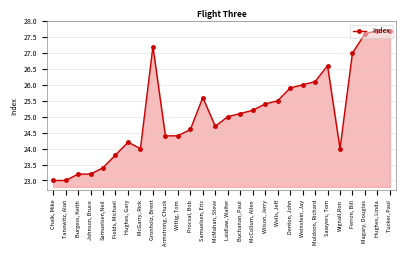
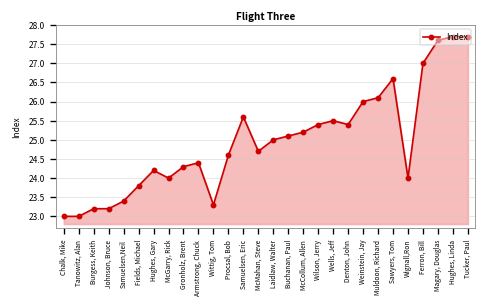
  {
    "Chalk, Mike": 23.0,
    "Tanowitz, Alan": 23.0,
    "Burgess, Keith": 23.2,
    "Johnson, Bruce": 23.2,
    "Samuelsen,Neil": 23.4,
    "Fields, Michael": 23.8,
    "Hughes, Gary": 24.2,
    "McGarry, Rick": 24.0,
-   "Gronholz, Brent": 27.2,
+   "Gronholz, Brent": 24.3,
    "Armstrong, Chuck": 24.4,
-   "Wittig, Tom": 24.4,
+   "Wittig, Tom": 23.3,
    "Procsal, Bob": 24.6,
    "Samuelsen, Eric": 25.6,
    "McMahan, Steve": 24.7,
    "Laidlaw, Walter": 25.0,
    "Buchanan, Paul": 25.1,
    "McCollum, Allen": 25.2,
    "Wilson, Jerry": 25.4,
    "Wells, Jeff": 25.5,
-   "Denton, John": 25.9,
+   "Denton, John": 25.4,
    "Weinstein, Jay": 26.0,
    "Muldoon, Richard": 26.1,
    "Sawyers, Tom": 26.6,
    "Wignall,Ron": 24.0,
    "Ferron, Bill": 27.0
  }
